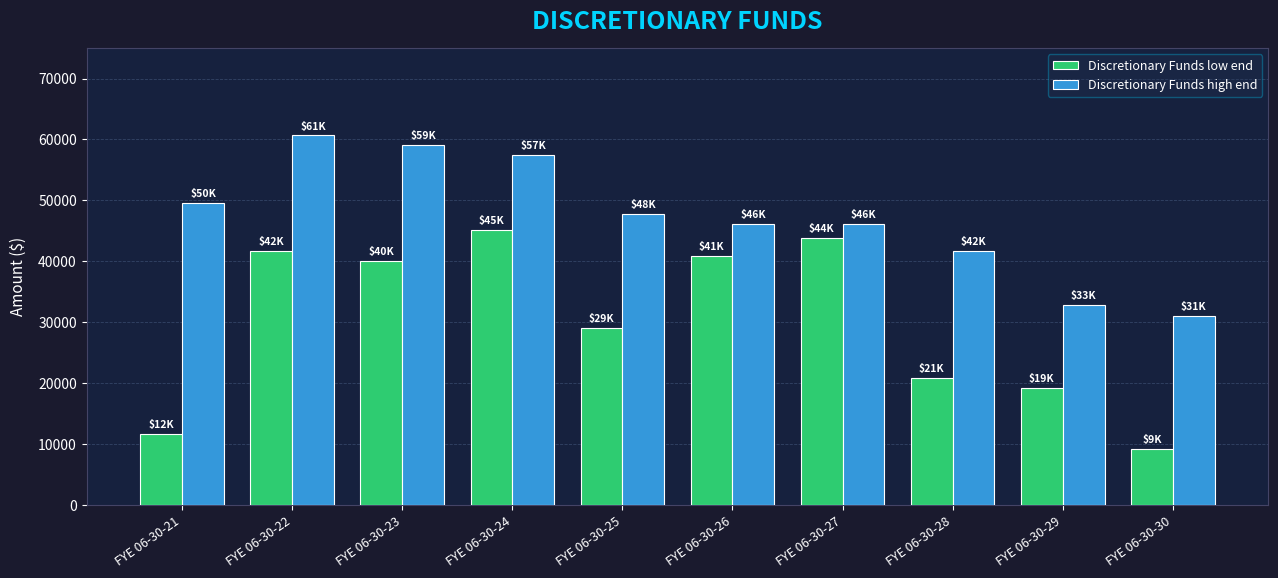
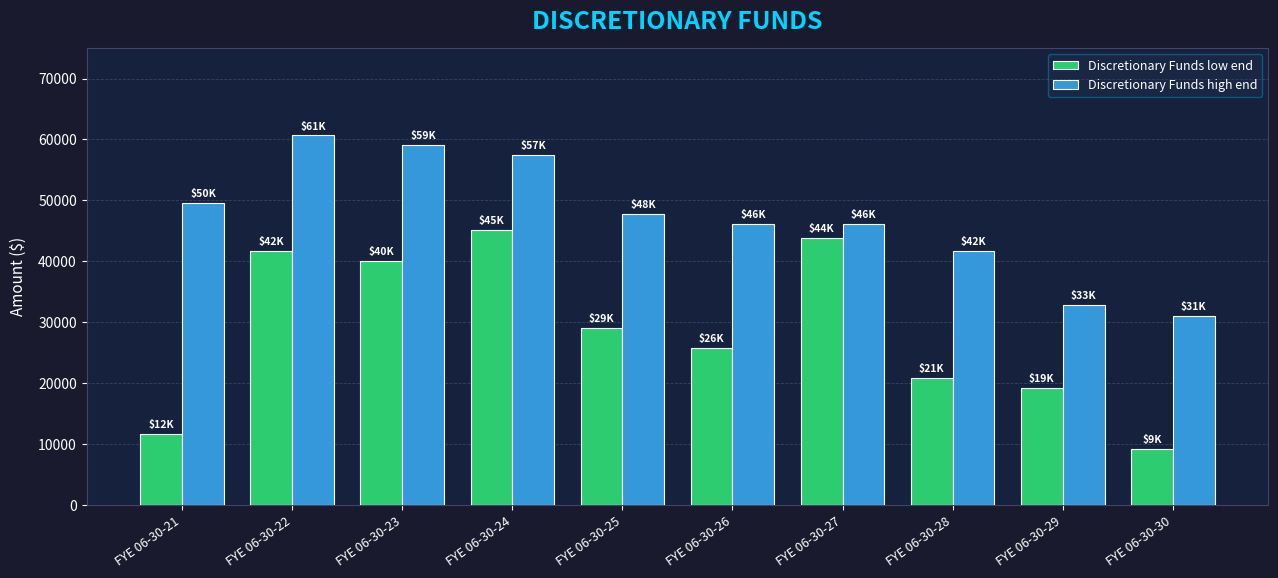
  {
    "Discretionary Funds low end": {
      "FYE 06-30-21": "$12K",
      "FYE 06-30-22": "$42K",
      "FYE 06-30-23": "$40K",
      "FYE 06-30-24": "$45K",
      "FYE 06-30-25": "$29K",
-     "FYE 06-30-26": "$41K",
+     "FYE 06-30-26": "$26K",
      "FYE 06-30-27": "$44K",
      "FYE 06-30-28": "$21K",
      "FYE 06-30-29": "$19K",
      "FYE 06-30-30": "$9K"
    },
    "Discretionary Funds high end": {
      "FYE 06-30-21": "$50K",
      "FYE 06-30-22": "$61K",
      "FYE 06-30-23": "$59K",
      "FYE 06-30-24": "$57K",
      "FYE 06-30-25": "$48K",
      "FYE 06-30-26": "$46K",
      "FYE 06-30-27": "$46K",
      "FYE 06-30-28": "$42K",
      "FYE 06-30-29": "$33K",
      "FYE 06-30-30": "$31K"
    }
  }
